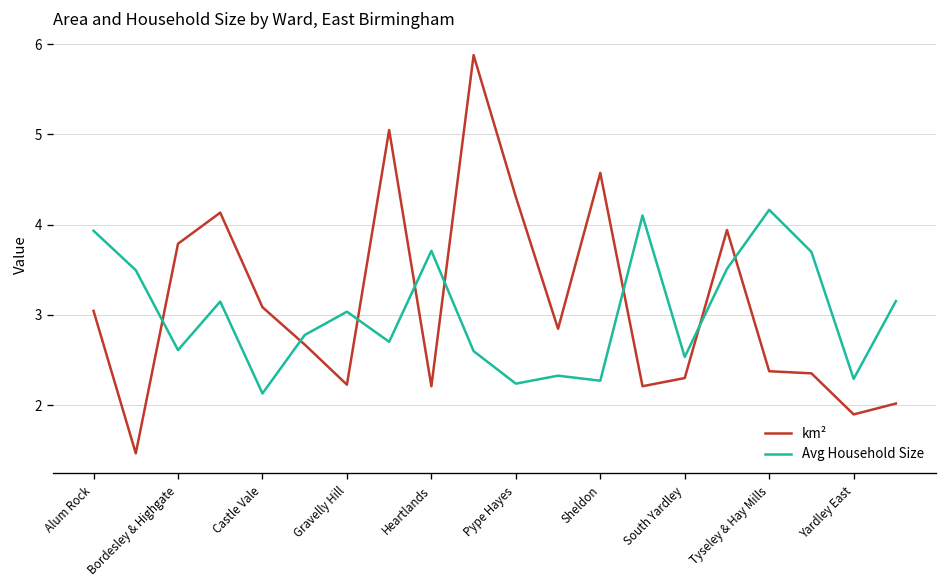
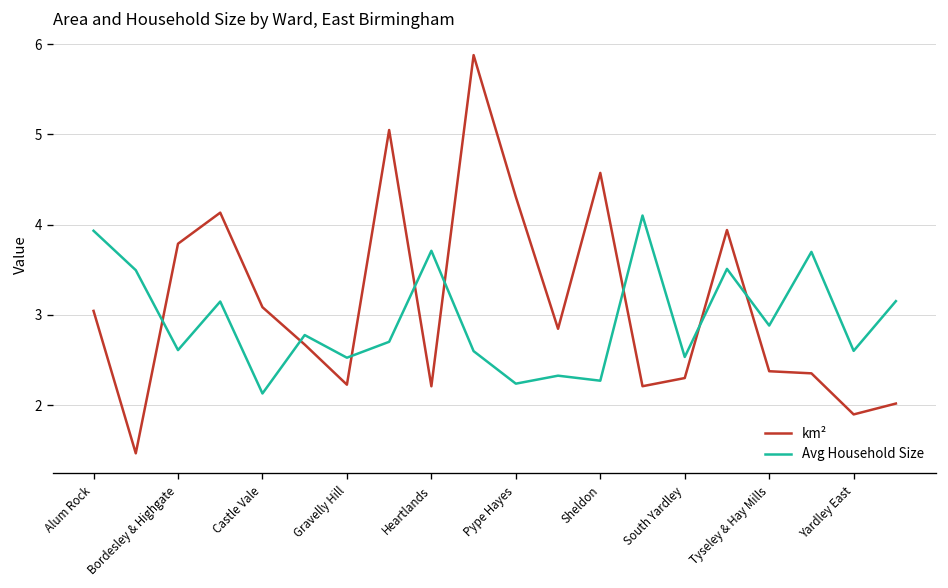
  {
    "Avg Household Size": {
      "Alum Rock": 3.9,
      "Bordesley & Highgate": 2.6,
      "Castle Vale": 2.1,
-     "Gravelly Hill": 3.0,
+     "Gravelly Hill": 2.5,
      "Heartlands": 3.7,
      "Pype Hayes": 2.2,
      "Sheldon": 2.3,
      "South Yardley": 2.5,
-     "Tyseley & Hay Mills": 4.2,
-     "Yardley East": 2.3
+     "Tyseley & Hay Mills": 2.9,
+     "Yardley East": 2.6
    }
  }
